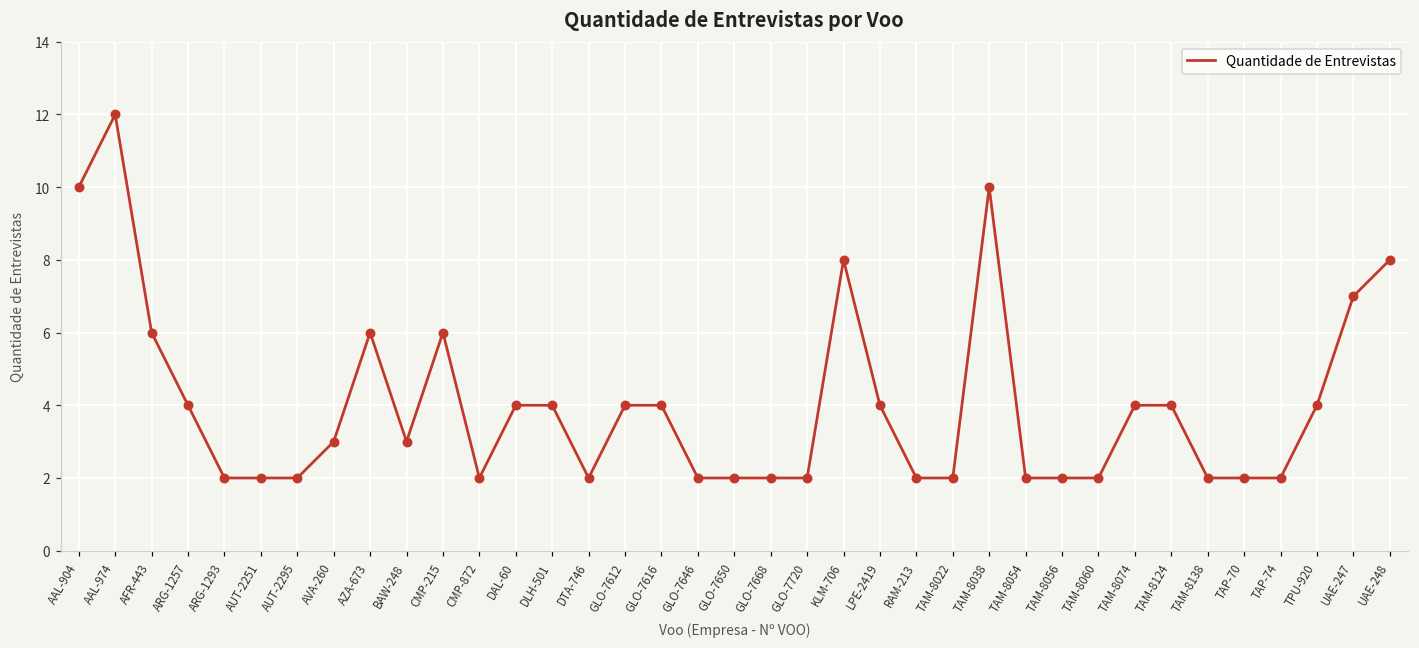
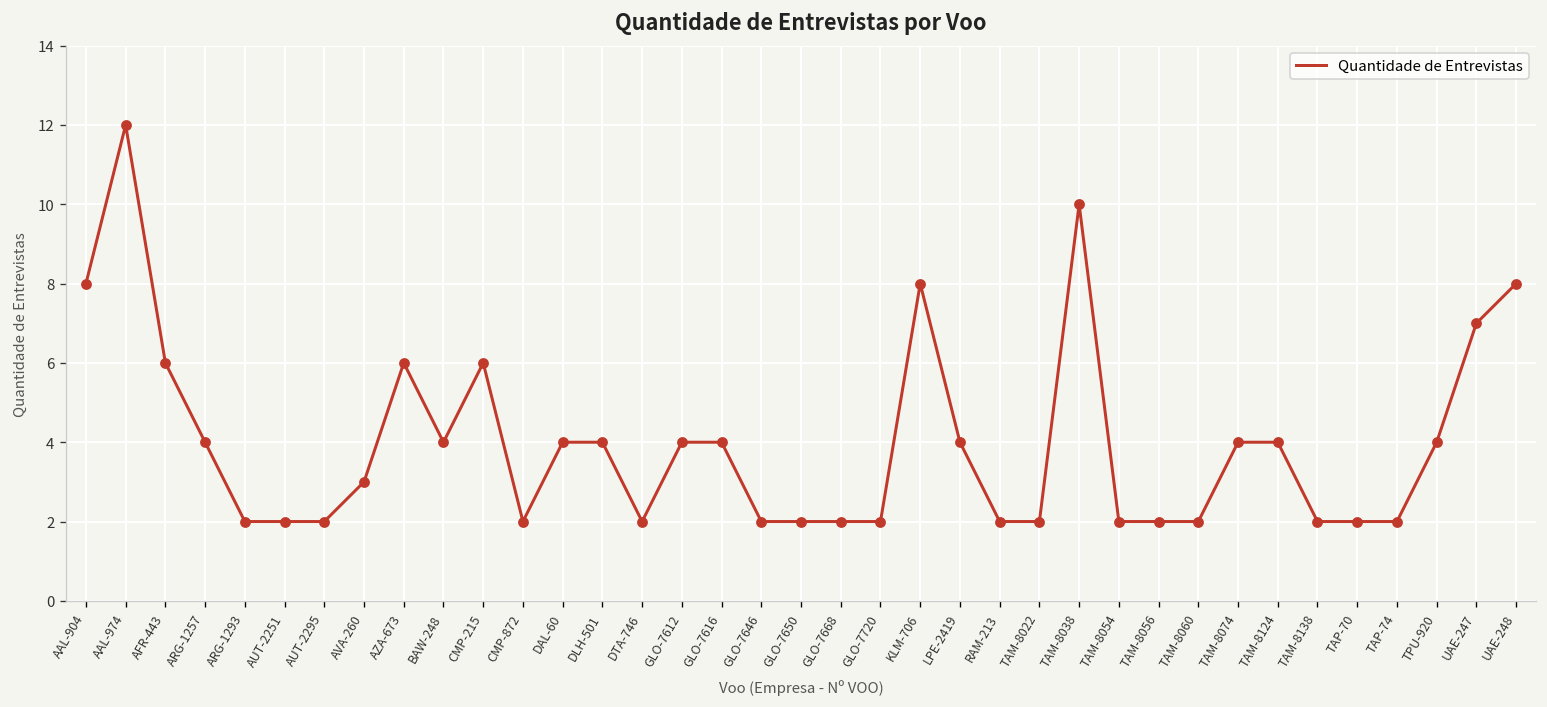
  {
-   "AAL-904": 10,
+   "AAL-904": 8,
    "AAL-974": 12,
    "AFR-443": 6,
    "ARG-1257": 4,
    "ARG-1293": 2,
    "AUT-2251": 2,
    "AUT-2295": 2,
    "AVA-260": 3,
    "AZA-673": 6,
-   "BAW-248": 3,
+   "BAW-248": 4,
    "CMP-215": 6,
    "CMP-872": 2,
    "DAL-60": 4,
    "DLH-501": 4,
    "DTA-746": 2,
    "GLO-7612": 4,
    "GLO-7616": 4,
    "GLO-7646": 2,
    "GLO-7650": 2,
    "GLO-7668": 2,
    "GLO-7720": 2,
    "KLM-706": 8,
    "LPE-2419": 4,
    "RAM-213": 2,
    "TAM-8022": 2,
    "TAM-8038": 10,
    "TAM-8054": 2,
    "TAM-8056": 2,
    "TAM-8060": 2,
    "TAM-8074": 4,
    "TAM-8124": 4,
    "TAM-8138": 2,
    "TAP-70": 2,
    "TAP-74": 2,
    "TPU-920": 4,
    "UAE-247": 7,
    "UAE-248": 8
  }
